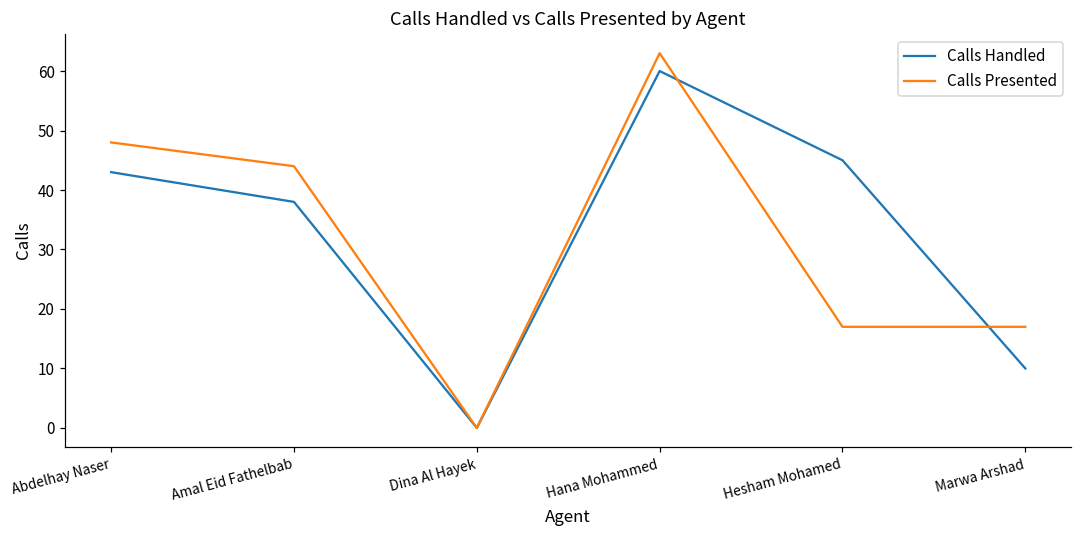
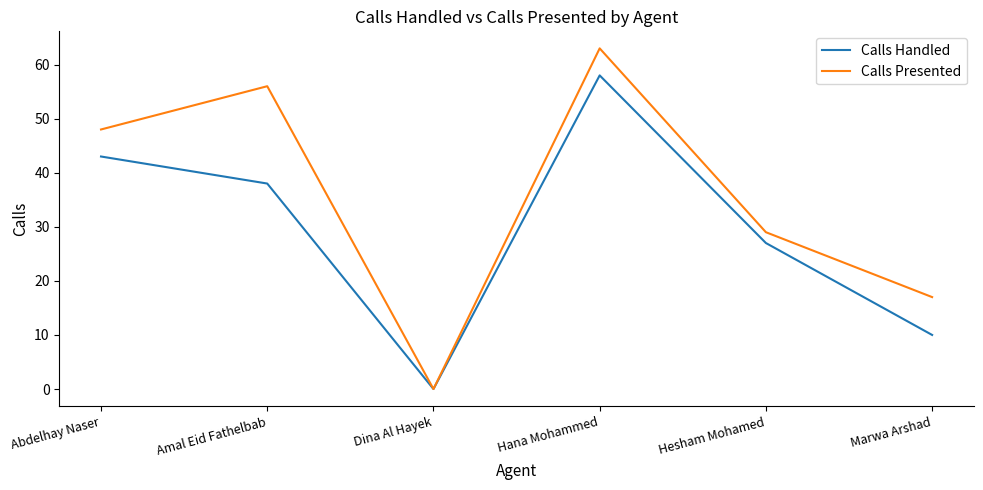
  {
    "Calls Handled": {
      "Abdelhay Naser": 43,
      "Amal Eid Fathelbab": 38,
-     "Hana Mohammed": 60,
-     "Hesham Mohamed": 45,
+     "Hana Mohammed": 58,
+     "Hesham Mohamed": 27,
      "Marwa Arshad": 10
    },
    "Calls Presented": {
      "Abdelhay Naser": 48,
-     "Amal Eid Fathelbab": 44,
+     "Amal Eid Fathelbab": 56,
      "Hana Mohammed": 63,
-     "Hesham Mohamed": 17,
+     "Hesham Mohamed": 29,
      "Marwa Arshad": 17
    }
  }
